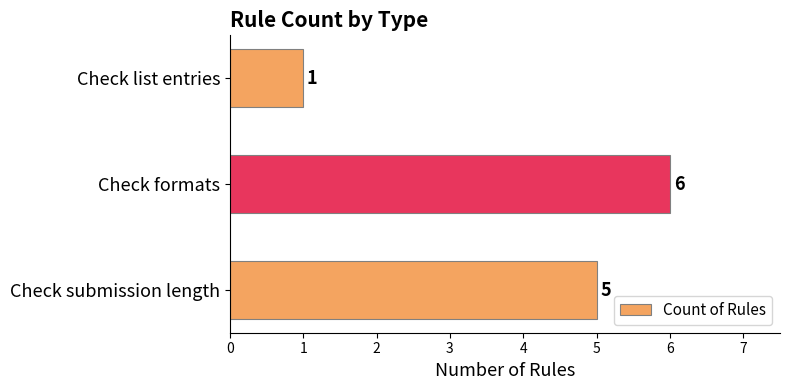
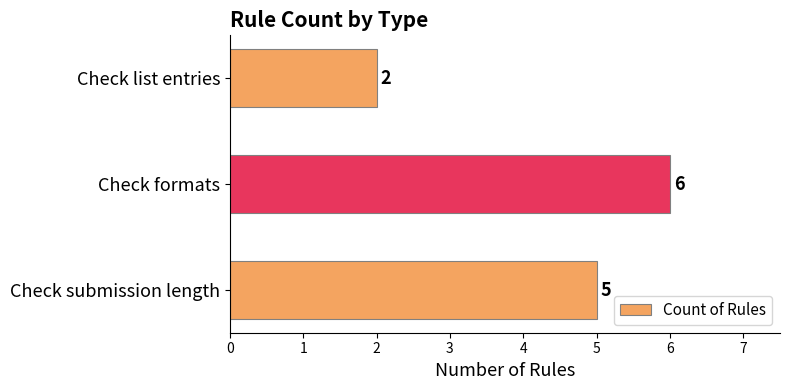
  {
-   "Check list entries": 1,
+   "Check list entries": 2,
    "Check formats": 6,
    "Check submission length": 5
  }
